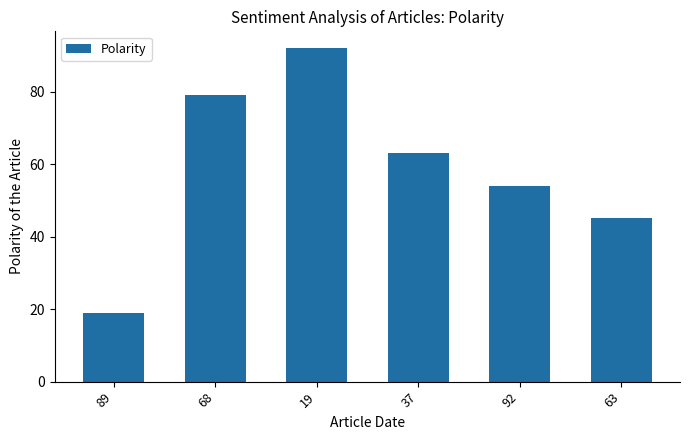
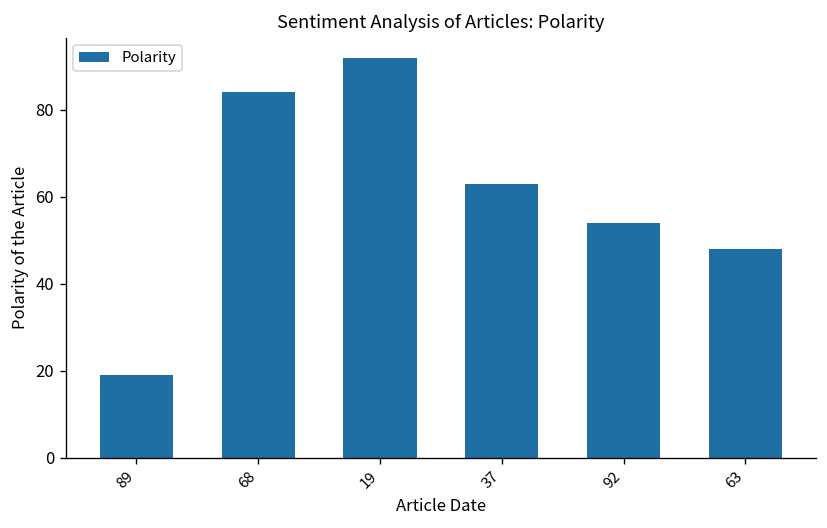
  {
    "89": 19,
-   "68": 79,
+   "68": 84,
    "19": 92,
    "37": 63,
    "92": 54,
-   "63": 45
+   "63": 48
  }
